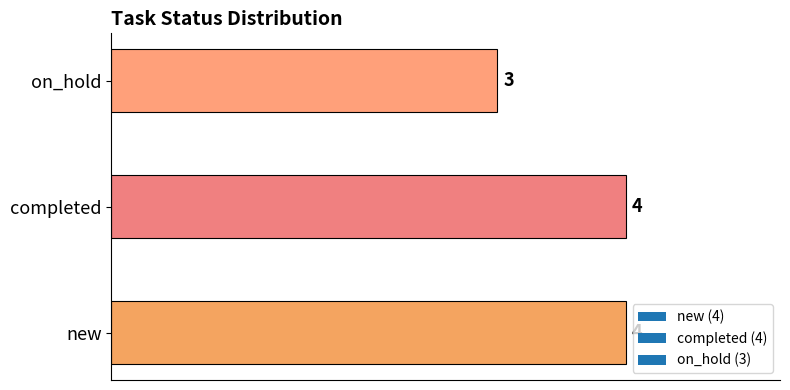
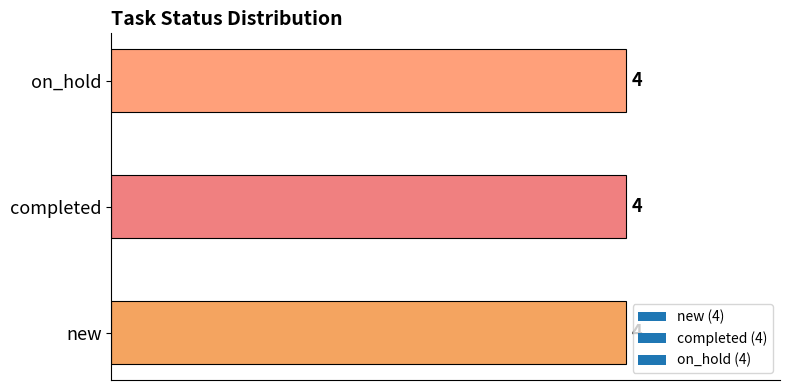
  {
-   "on_hold": 3,
+   "on_hold": 4,
    "completed": 4
  }
